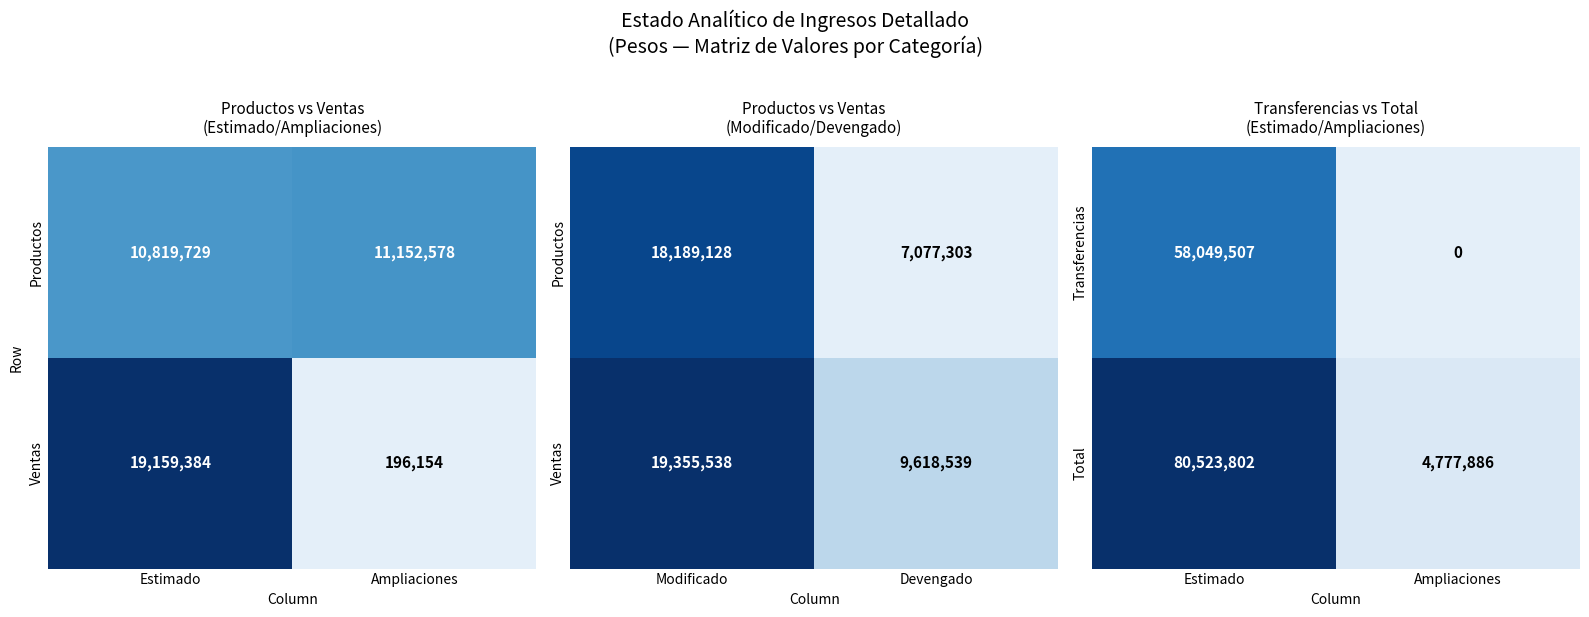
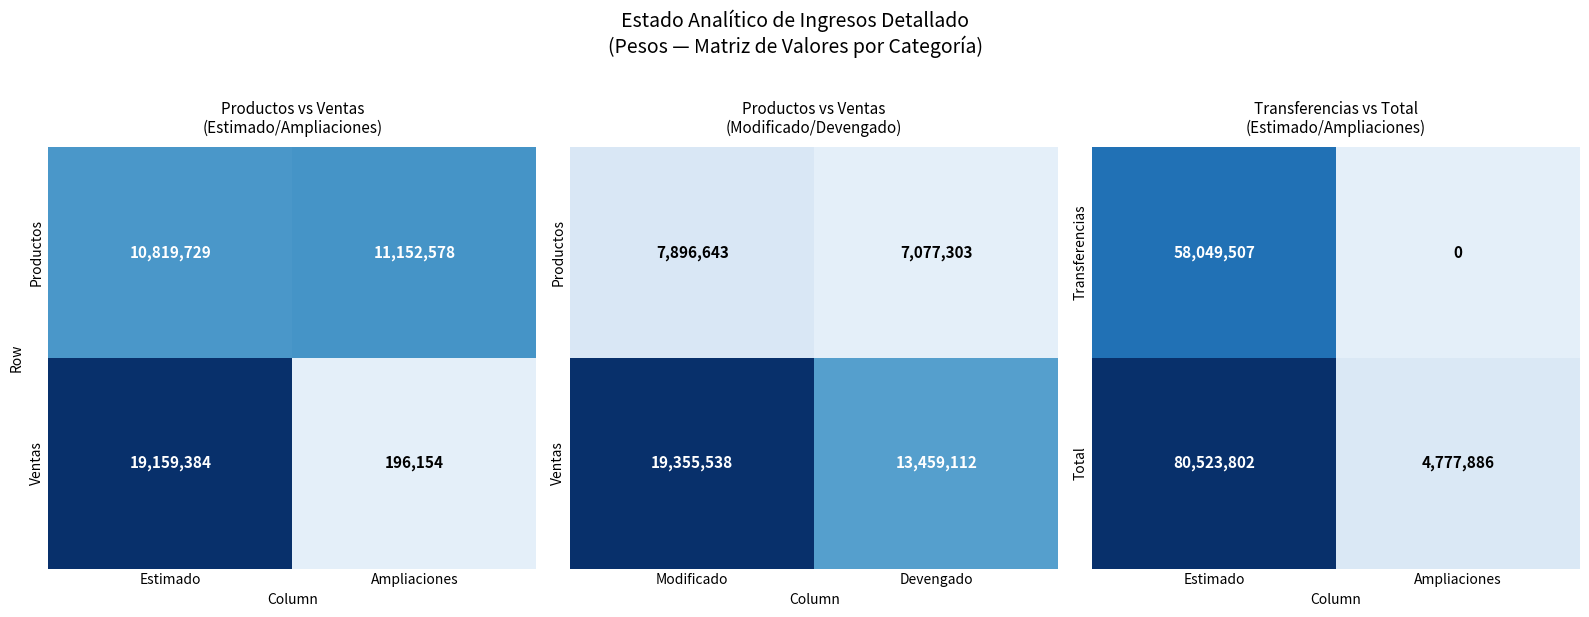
  {
    "Productos vs Ventas (Estimado/Ampliaciones)": {
      "Productos": {
        "Estimado": "10,819,729",
        "Ampliaciones": "11,152,578"
      },
      "Ventas": {
        "Estimado": "19,159,384",
        "Ampliaciones": "196,154"
      }
    },
    "Productos vs Ventas (Modificado/Devengado)": {
      "Productos": {
-       "Modificado": "18,189,128",
+       "Modificado": "7,896,643",
        "Devengado": "7,077,303"
      },
      "Ventas": {
        "Modificado": "19,355,538",
-       "Devengado": "9,618,539"
+       "Devengado": "13,459,112"
      }
    },
    "Transferencias vs Total (Estimado/Ampliaciones)": {
      "Transferencias": {
        "Estimado": "58,049,507",
        "Ampliaciones": "0"
      },
      "Total": {
        "Estimado": "80,523,802",
        "Ampliaciones": "4,777,886"
      }
    }
  }
